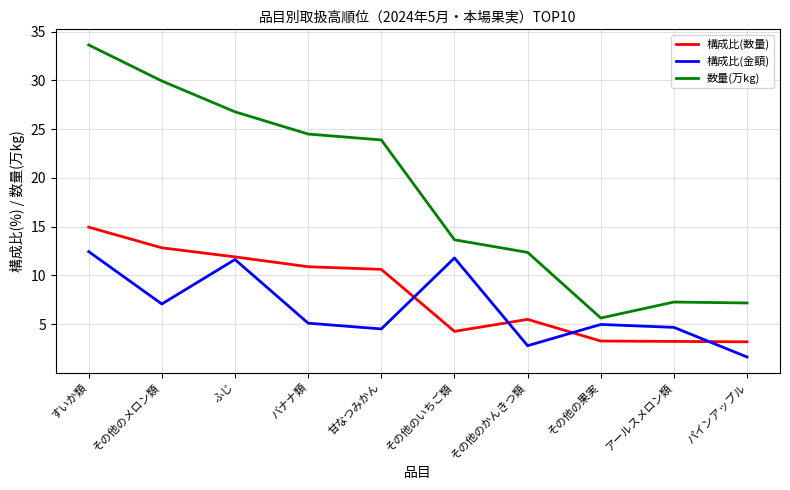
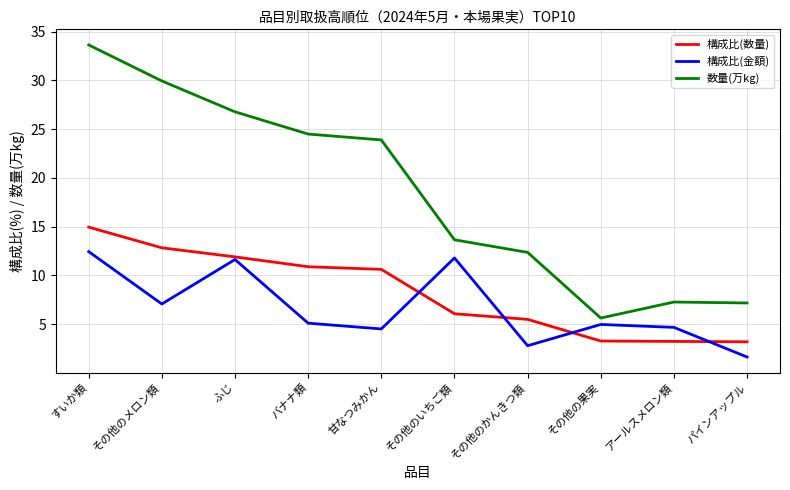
  {
    "構成比(数量)": {
      "すいか類": 15,
      "その他のメロン類": 13,
      "ふじ": 12,
      "バナナ類": 11,
      "甘なつみかん": 11,
-     "その他のいちご類": 4,
+     "その他のいちご類": 6,
      "その他のかんきつ類": 5,
      "その他の果実": 3,
      "アールスメロン類": 3,
      "パインアップル": 3
    },
    "構成比(金額)": {
      "すいか類": 12,
      "その他のメロン類": 7,
      "ふじ": 12,
      "バナナ類": 5,
      "甘なつみかん": 5,
      "その他のいちご類": 12,
      "その他のかんきつ類": 3,
      "その他の果実": 5,
      "アールスメロン類": 5,
      "パインアップル": 2
    },
    "数量(万kg)": {
      "すいか類": 34,
      "その他のメロン類": 30,
      "ふじ": 27,
      "バナナ類": 24,
      "甘なつみかん": 24,
      "その他のいちご類": 14,
      "その他のかんきつ類": 12,
      "その他の果実": 6,
      "アールスメロン類": 7,
      "パインアップル": 7
    }
  }
